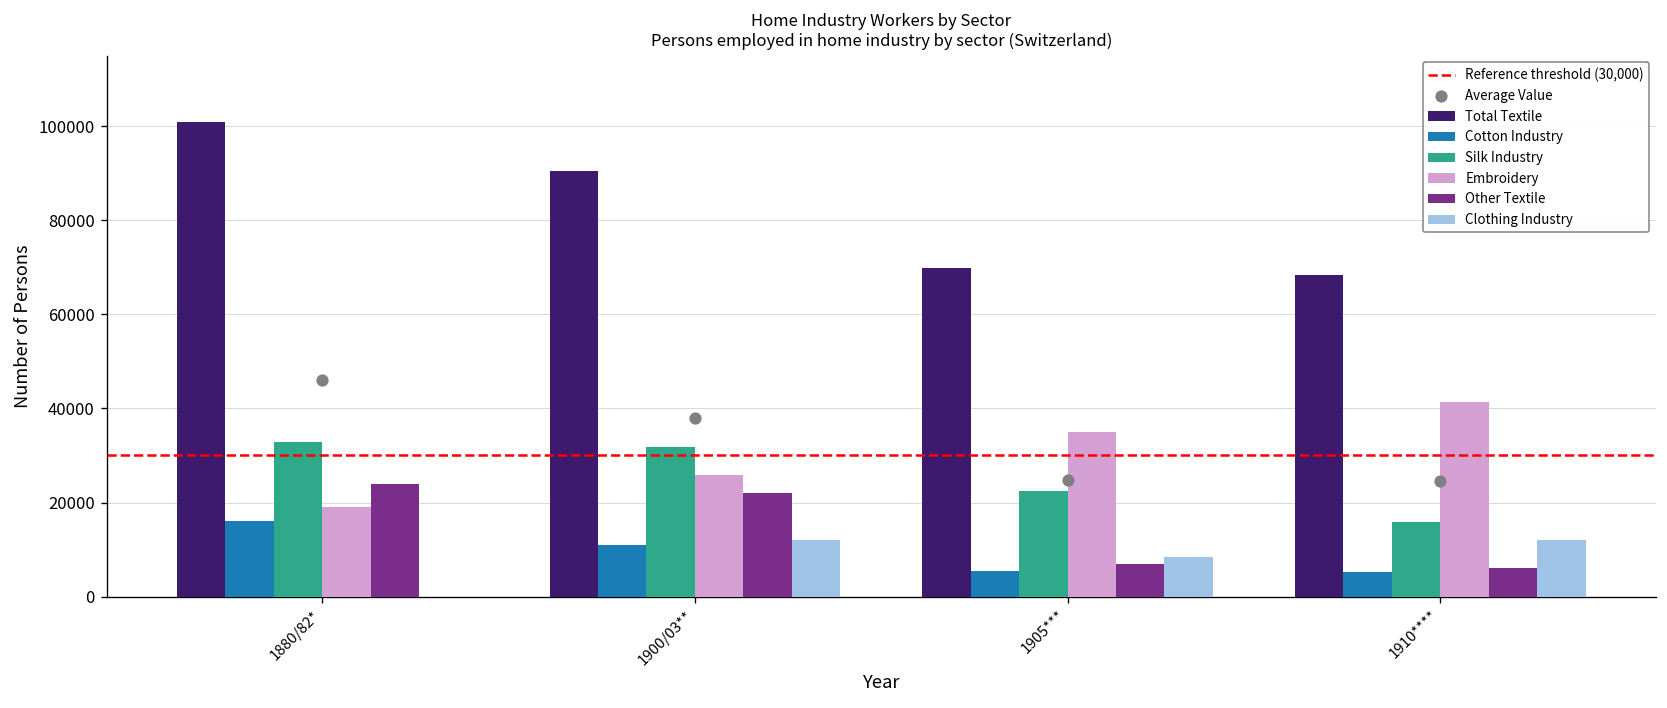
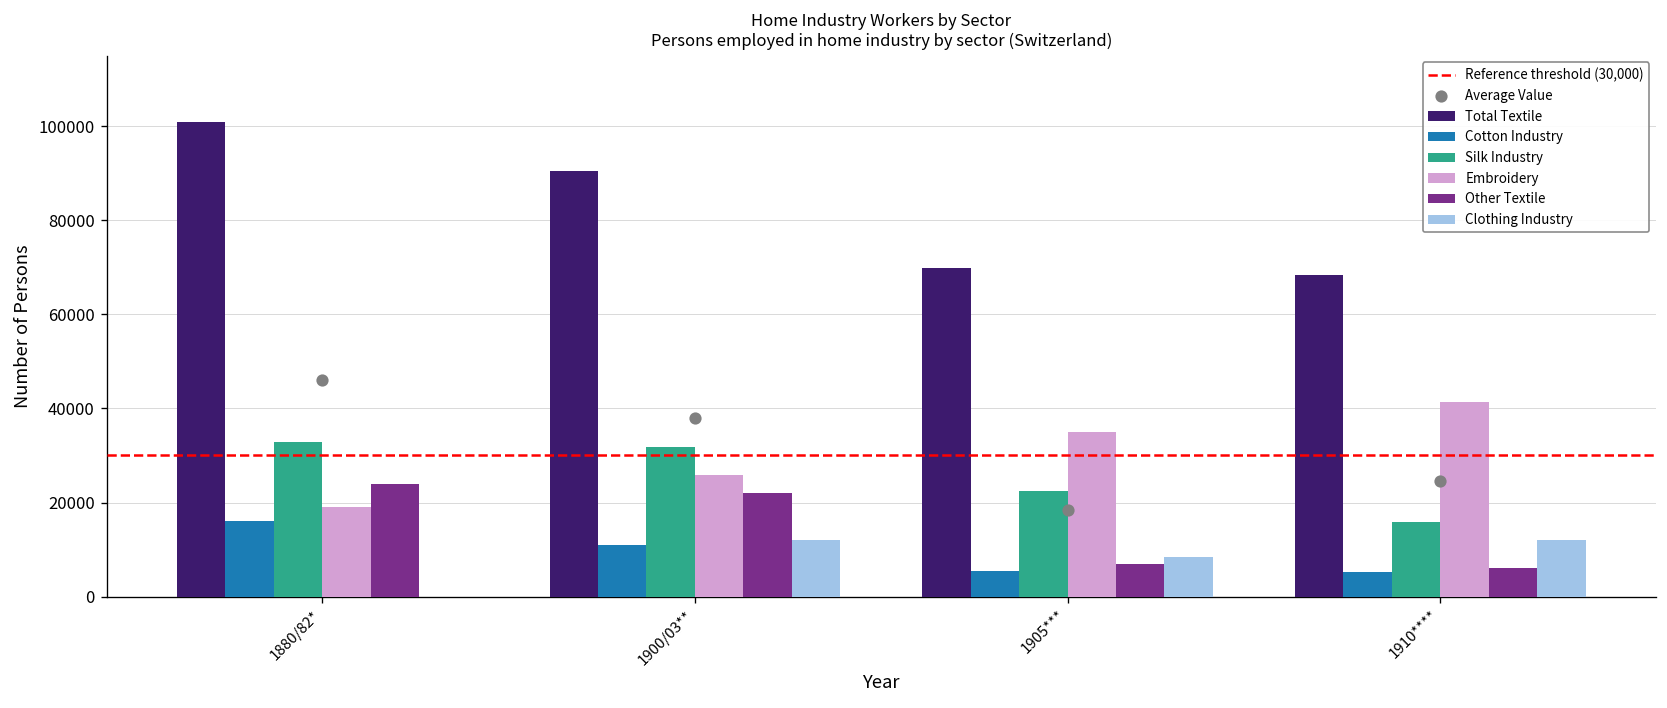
  {
    "Total Textile": {
      "1880/82*": 101000,
      "1900/03**": 91000,
      "1905***": 70000,
      "1910****": 68000
    },
    "Average Value": {
-     "1905***": 25000
+     "1905***": 18000
    },
    "Cotton Industry": {
      "1880/82*": 16000,
      "1900/03**": 11000,
      "1905***": 5000,
      "1910****": 5000
    },
    "Silk Industry": {
      "1880/82*": 33000,
      "1900/03**": 32000,
      "1905***": 22000,
      "1910****": 16000
    },
    "Embroidery": {
      "1880/82*": 19000,
      "1900/03**": 26000,
      "1905***": 35000,
      "1910****": 41000
    },
    "Other Textile": {
      "1880/82*": 24000,
      "1900/03**": 22000,
      "1905***": 7000,
      "1910****": 6000
    },
    "Clothing Industry": {
      "1880/82*": 0,
      "1900/03**": 12000,
      "1905***": 8000,
      "1910****": 12000
    }
  }
